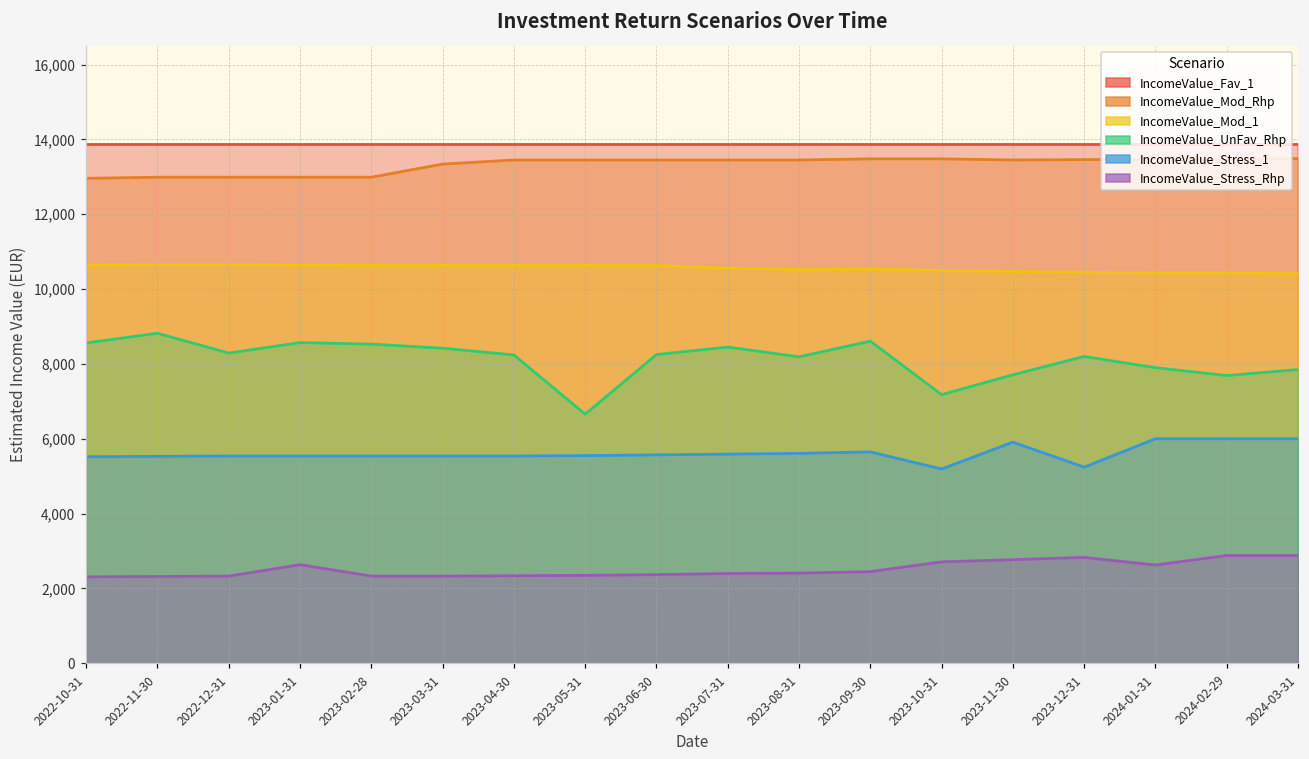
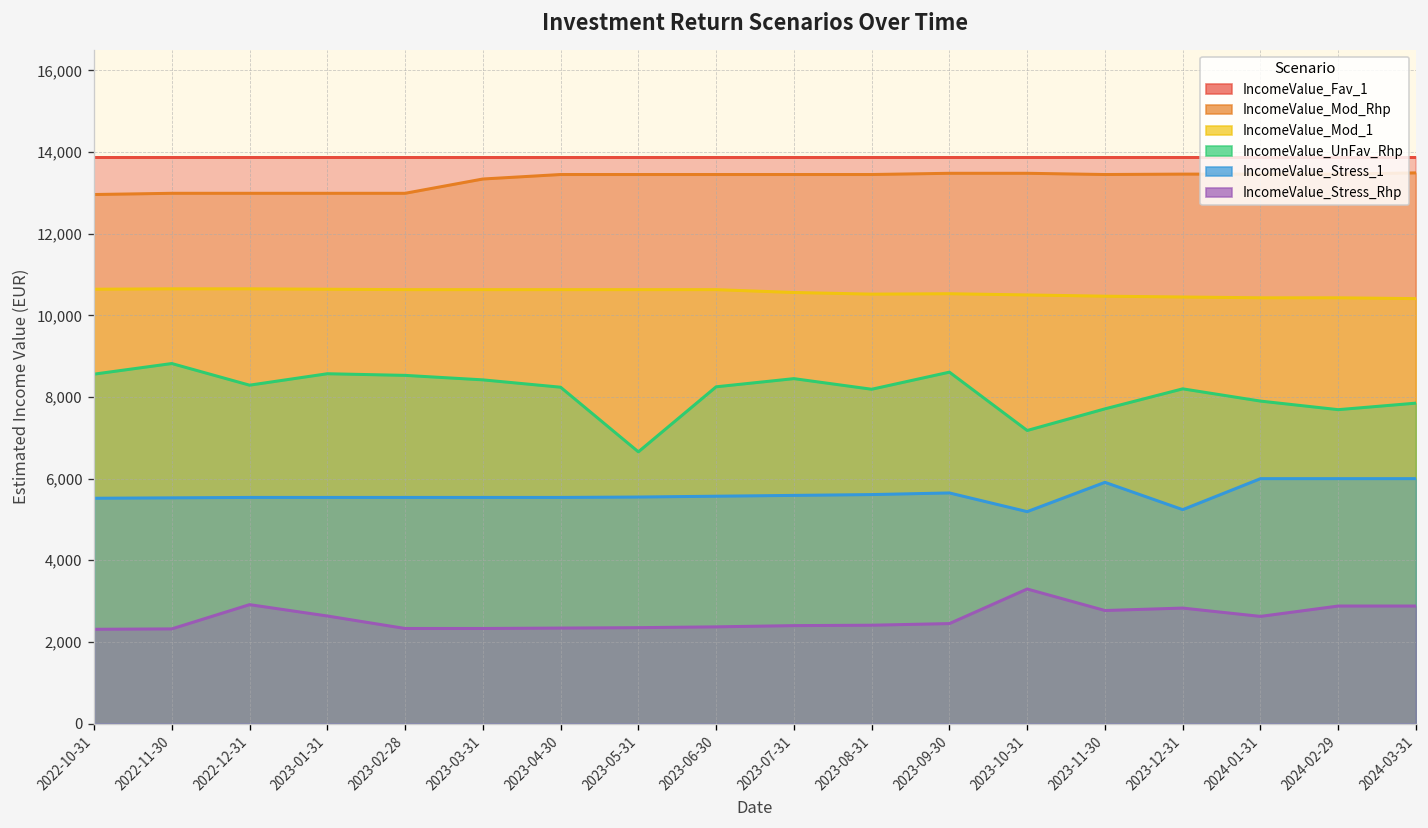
  {
    "IncomeValue_UnFav_Rhp": {
      "2022-10-31": "8,600",
      "2022-11-30": "8,800",
      "2022-12-31": "8,300",
      "2023-01-31": "8,600",
      "2023-02-28": "8,500",
      "2023-03-31": "8,400",
      "2023-04-30": "8,200",
      "2023-05-31": "6,700",
      "2023-06-30": "8,300",
      "2023-07-31": "8,500",
      "2023-08-31": "8,200",
      "2023-09-30": "8,600",
      "2023-10-31": "7,200",
      "2023-11-30": "7,700",
      "2023-12-31": "8,200",
      "2024-01-31": "7,900",
      "2024-02-29": "7,700",
      "2024-03-31": "7,900"
    },
    "IncomeValue_Stress_1": {
      "2022-10-31": "5,500",
      "2022-11-30": "5,500",
      "2022-12-31": "5,500",
      "2023-01-31": "5,500",
      "2023-02-28": "5,500",
      "2023-03-31": "5,500",
      "2023-04-30": "5,500",
      "2023-05-31": "5,600",
      "2023-06-30": "5,600",
      "2023-07-31": "5,600",
      "2023-08-31": "5,600",
      "2023-09-30": "5,700",
      "2023-10-31": "5,200",
      "2023-11-30": "5,900",
      "2023-12-31": "5,200",
      "2024-01-31": "6,000",
      "2024-02-29": "6,000",
      "2024-03-31": "6,000"
    },
    "IncomeValue_Stress_Rhp": {
      "2022-10-31": "2,300",
      "2022-11-30": "2,300",
-     "2022-12-31": "2,300",
+     "2022-12-31": "2,900",
      "2023-01-31": "2,600",
      "2023-02-28": "2,300",
      "2023-03-31": "2,300",
      "2023-04-30": "2,300",
      "2023-05-31": "2,400",
      "2023-06-30": "2,400",
      "2023-07-31": "2,400",
      "2023-08-31": "2,400",
      "2023-09-30": "2,500",
-     "2023-10-31": "2,700",
+     "2023-10-31": "3,300",
      "2023-11-30": "2,800",
      "2023-12-31": "2,800",
      "2024-01-31": "2,600",
      "2024-02-29": "2,900",
      "2024-03-31": "2,900"
    }
  }
